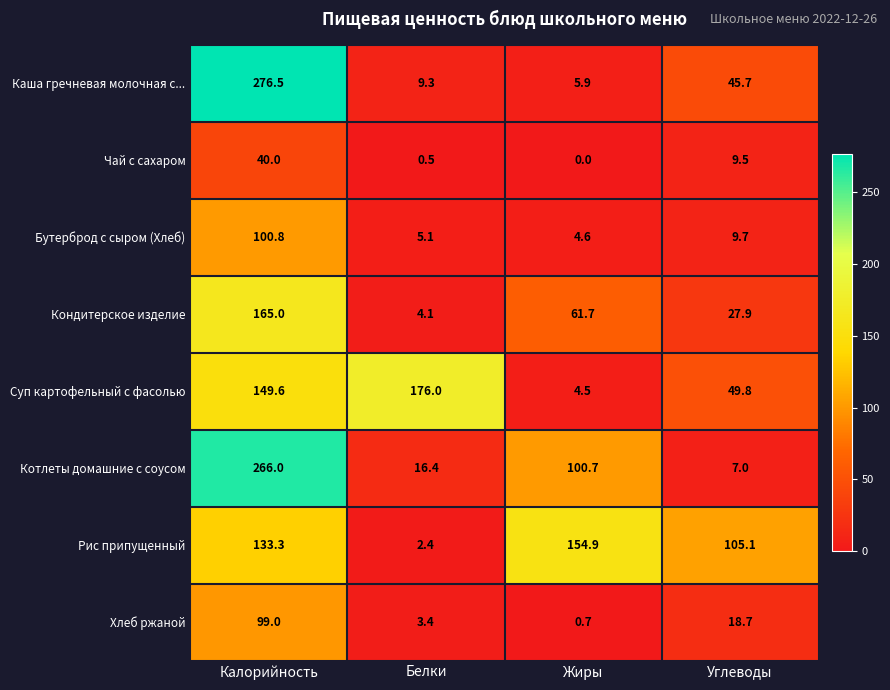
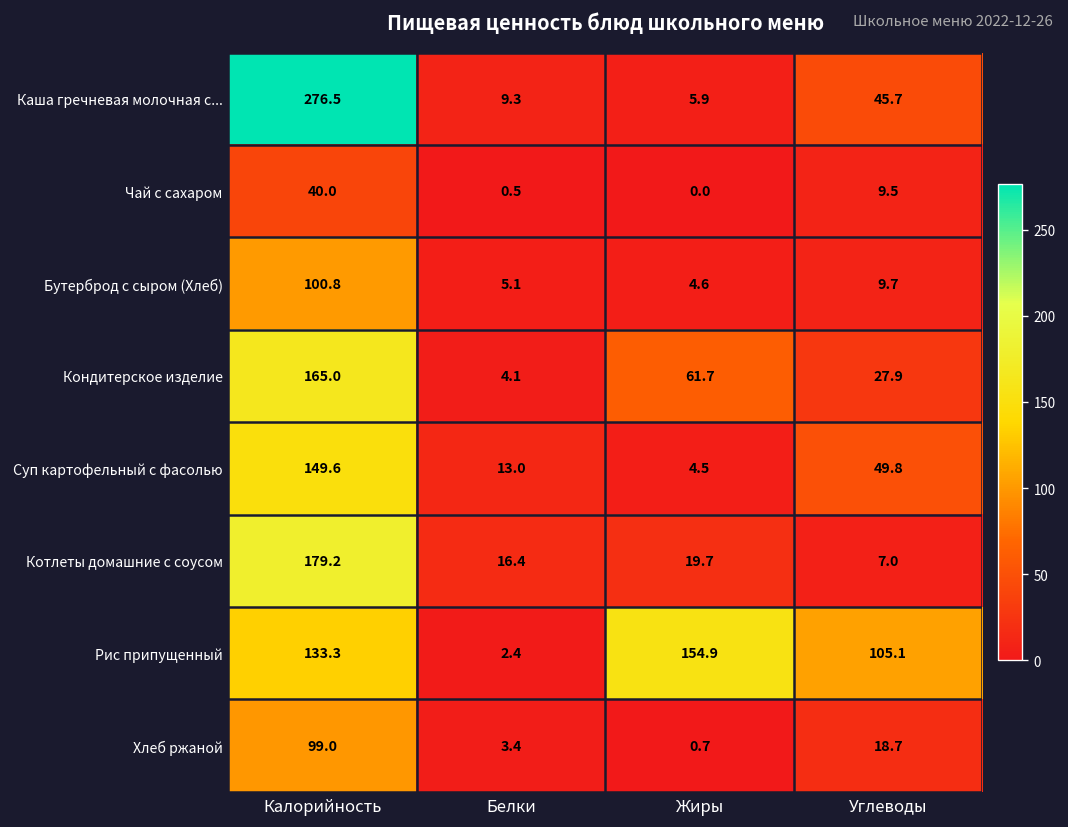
  {
    "Каша гречневая молочная с...": {
      "Калорийность": 276.5,
      "Белки": 9.3,
      "Жиры": 5.9,
      "Углеводы": 45.7
    },
    "Чай с сахаром": {
      "Калорийность": 40.0,
      "Белки": 0.5,
      "Жиры": 0.0,
      "Углеводы": 9.5
    },
    "Бутерброд с сыром (Хлеб)": {
      "Калорийность": 100.8,
      "Белки": 5.1,
      "Жиры": 4.6,
      "Углеводы": 9.7
    },
    "Кондитерское изделие": {
      "Калорийность": 165.0,
      "Белки": 4.1,
      "Жиры": 61.7,
      "Углеводы": 27.9
    },
    "Суп картофельный с фасолью": {
      "Калорийность": 149.6,
-     "Белки": 176.0,
+     "Белки": 13.0,
      "Жиры": 4.5,
      "Углеводы": 49.8
    },
    "Котлеты домашние с соусом": {
-     "Калорийность": 266.0,
+     "Калорийность": 179.2,
      "Белки": 16.4,
-     "Жиры": 100.7,
+     "Жиры": 19.7,
      "Углеводы": 7.0
    },
    "Рис припущенный": {
      "Калорийность": 133.3,
      "Белки": 2.4,
      "Жиры": 154.9,
      "Углеводы": 105.1
    },
    "Хлеб ржаной": {
      "Калорийность": 99.0,
      "Белки": 3.4,
      "Жиры": 0.7,
      "Углеводы": 18.7
    }
  }
